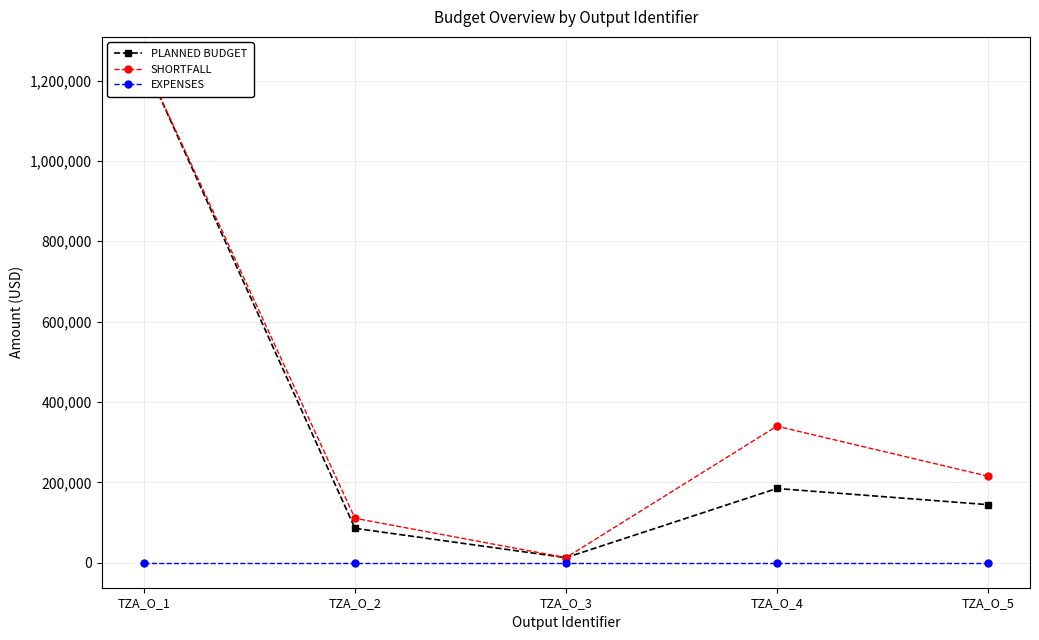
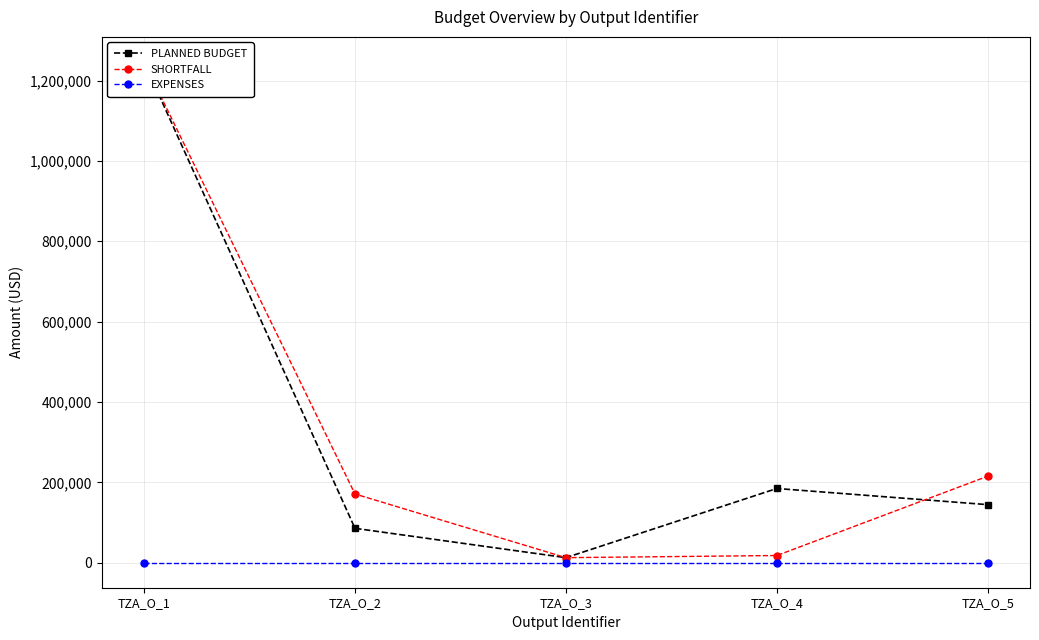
  {
    "PLANNED BUDGET": {
      "TZA_O_2": "90,000",
      "TZA_O_4": "180,000",
      "TZA_O_5": "140,000"
    },
    "SHORTFALL": {
-     "TZA_O_2": "110,000",
-     "TZA_O_4": "340,000",
+     "TZA_O_2": "170,000",
+     "TZA_O_4": "20,000",
      "TZA_O_5": "220,000"
    },
    "EXPENSES": {
      "TZA_O_1": "0",
      "TZA_O_2": "0",
      "TZA_O_3": "0",
      "TZA_O_4": "0",
      "TZA_O_5": "0"
    }
  }
